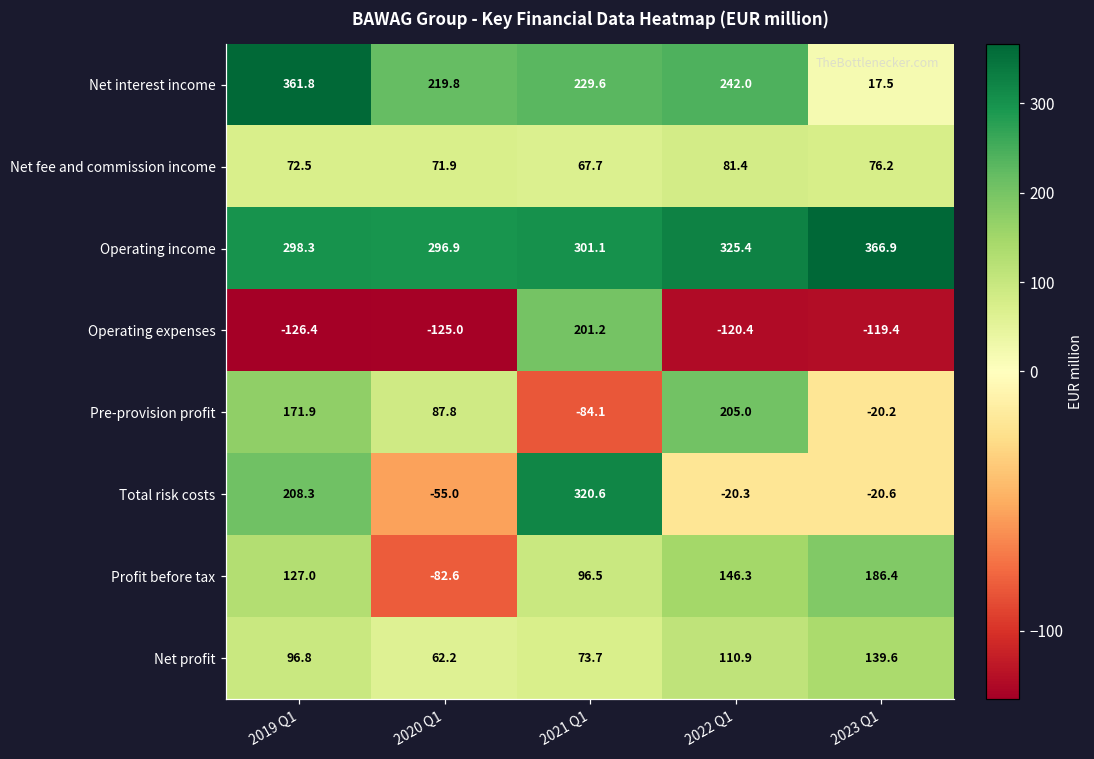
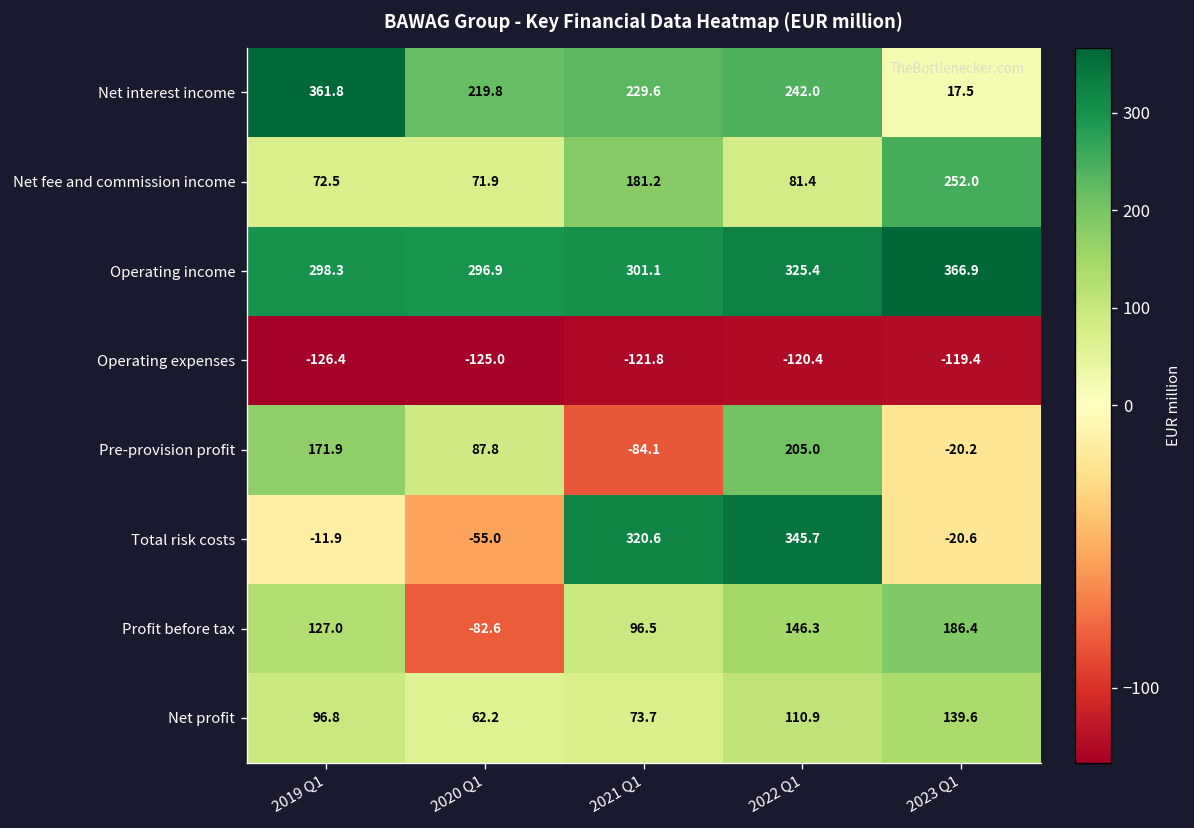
  {
    "Net interest income": {
      "2019 Q1": 361.8,
      "2020 Q1": 219.8,
      "2021 Q1": 229.6,
      "2022 Q1": 242.0,
      "2023 Q1": 17.5
    },
    "Net fee and commission income": {
      "2019 Q1": 72.5,
      "2020 Q1": 71.9,
-     "2021 Q1": 67.7,
+     "2021 Q1": 181.2,
      "2022 Q1": 81.4,
-     "2023 Q1": 76.2
+     "2023 Q1": 252.0
    },
    "Operating income": {
      "2019 Q1": 298.3,
      "2020 Q1": 296.9,
      "2021 Q1": 301.1,
      "2022 Q1": 325.4,
      "2023 Q1": 366.9
    },
    "Operating expenses": {
      "2019 Q1": -126.4,
      "2020 Q1": -125.0,
-     "2021 Q1": 201.2,
+     "2021 Q1": -121.8,
      "2022 Q1": -120.4,
      "2023 Q1": -119.4
    },
    "Pre-provision profit": {
      "2019 Q1": 171.9,
      "2020 Q1": 87.8,
      "2021 Q1": -84.1,
      "2022 Q1": 205.0,
      "2023 Q1": -20.2
    },
    "Total risk costs": {
-     "2019 Q1": 208.3,
+     "2019 Q1": -11.9,
      "2020 Q1": -55.0,
      "2021 Q1": 320.6,
-     "2022 Q1": -20.3,
+     "2022 Q1": 345.7,
      "2023 Q1": -20.6
    },
    "Profit before tax": {
      "2019 Q1": 127.0,
      "2020 Q1": -82.6,
      "2021 Q1": 96.5,
      "2022 Q1": 146.3,
      "2023 Q1": 186.4
    },
    "Net profit": {
      "2019 Q1": 96.8,
      "2020 Q1": 62.2,
      "2021 Q1": 73.7,
      "2022 Q1": 110.9,
      "2023 Q1": 139.6
    }
  }
